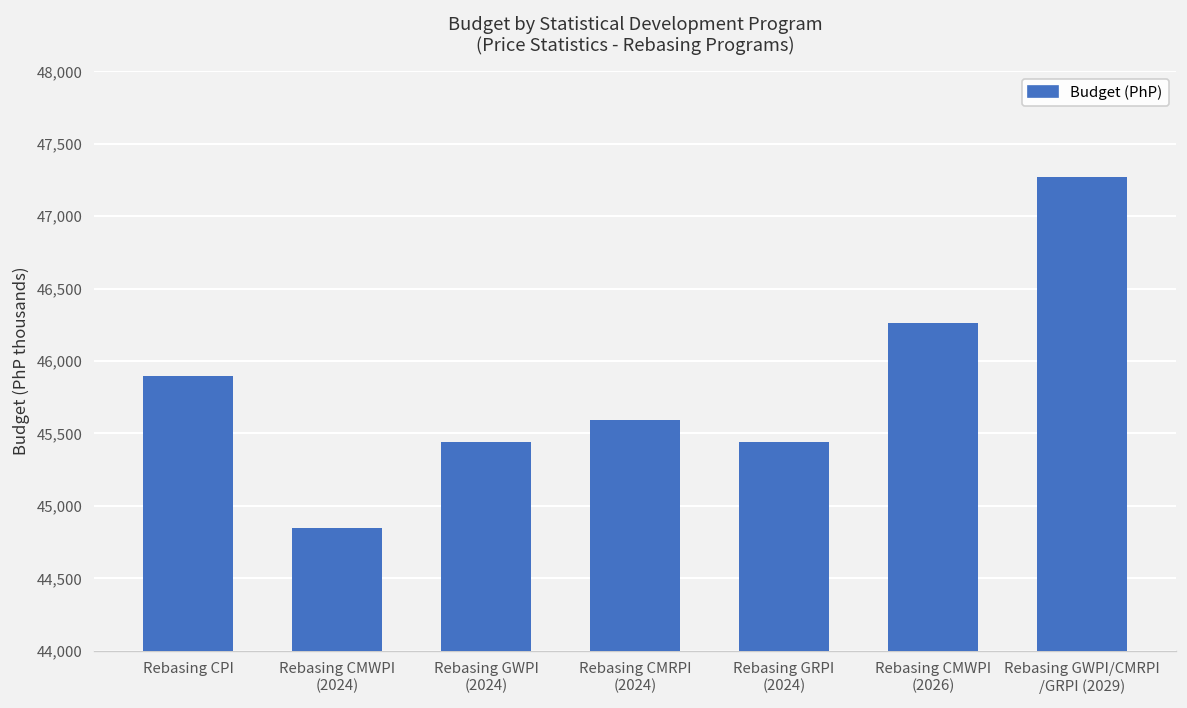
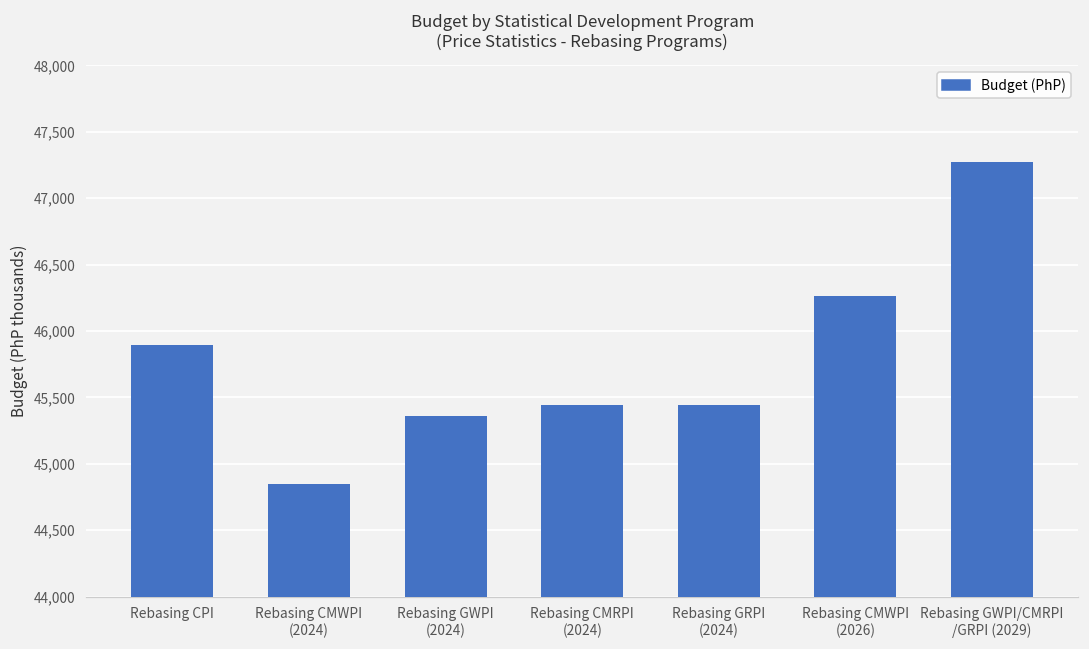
  {
    "Rebasing CPI": "45,890",
    "Rebasing CMWPI (2024)": "44,850",
-   "Rebasing GWPI (2024)": "45,440",
-   "Rebasing CMRPI (2024)": "45,600",
+   "Rebasing GWPI (2024)": "45,360",
+   "Rebasing CMRPI (2024)": "45,440",
    "Rebasing GRPI (2024)": "45,440",
    "Rebasing CMWPI (2026)": "46,270",
    "Rebasing GWPI/CMRPI /GRPI (2029)": "47,270"
  }
